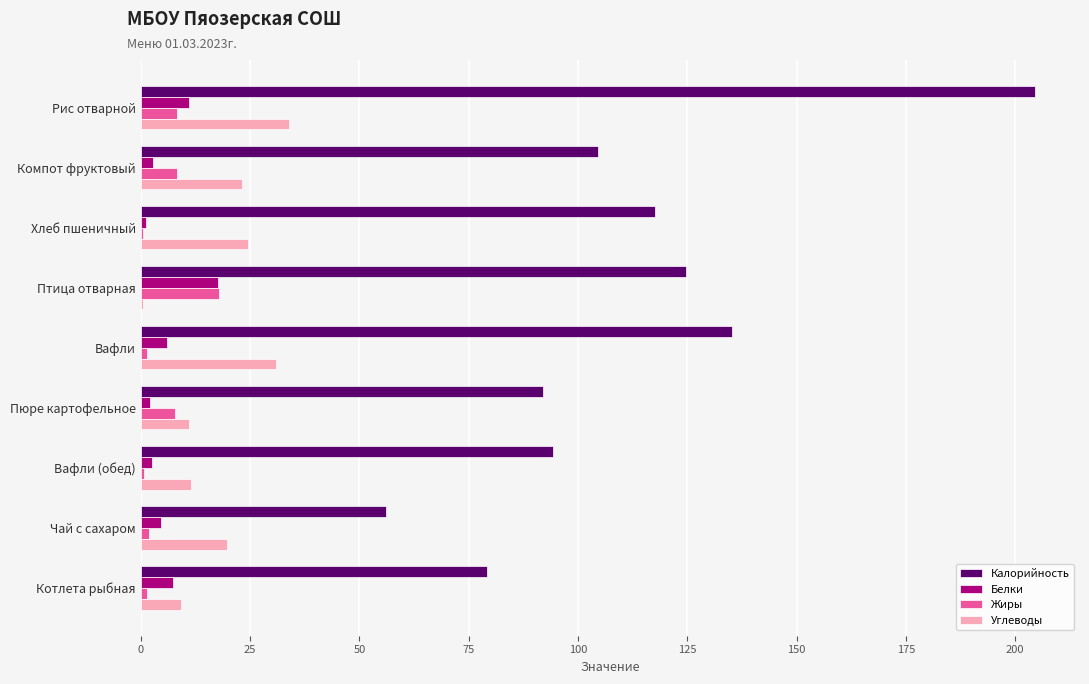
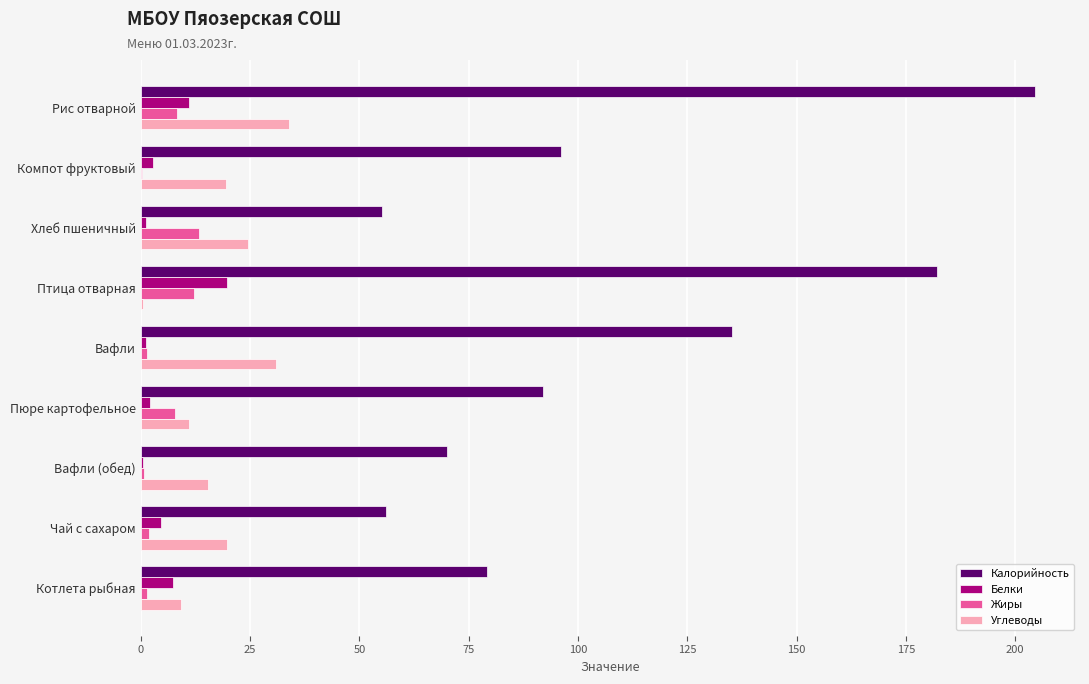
  {
    "Калорийность": {
      "Рис отварной": 205,
-     "Компот фруктовый": 105,
-     "Хлеб пшеничный": 118,
-     "Птица отварная": 125,
+     "Компот фруктовый": 96,
+     "Хлеб пшеничный": 55,
+     "Птица отварная": 182,
      "Вафли": 135,
      "Пюре картофельное": 92,
-     "Вафли (обед)": 94,
+     "Вафли (обед)": 70,
      "Чай с сахаром": 56,
      "Котлета рыбная": 79
    },
    "Белки": {
      "Рис отварной": 11,
      "Компот фруктовый": 3,
      "Хлеб пшеничный": 1,
-     "Птица отварная": 18,
-     "Вафли": 6,
+     "Птица отварная": 20,
+     "Вафли": 1,
      "Пюре картофельное": 2,
-     "Вафли (обед)": 2,
+     "Вафли (обед)": 1,
      "Чай с сахаром": 5,
      "Котлета рыбная": 7
    },
    "Жиры": {
      "Рис отварной": 8,
-     "Компот фруктовый": 8,
-     "Хлеб пшеничный": 0,
-     "Птица отварная": 18,
+     "Компот фруктовый": 0,
+     "Хлеб пшеничный": 13,
+     "Птица отварная": 12,
      "Вафли": 1,
      "Пюре картофельное": 8,
      "Вафли (обед)": 1,
      "Чай с сахаром": 2,
      "Котлета рыбная": 1
    },
    "Углеводы": {
      "Рис отварной": 34,
-     "Компот фруктовый": 23,
+     "Компот фруктовый": 19,
      "Хлеб пшеничный": 25,
      "Вафли": 31,
      "Пюре картофельное": 11,
-     "Вафли (обед)": 11,
+     "Вафли (обед)": 15,
      "Чай с сахаром": 20,
      "Котлета рыбная": 9
    }
  }
